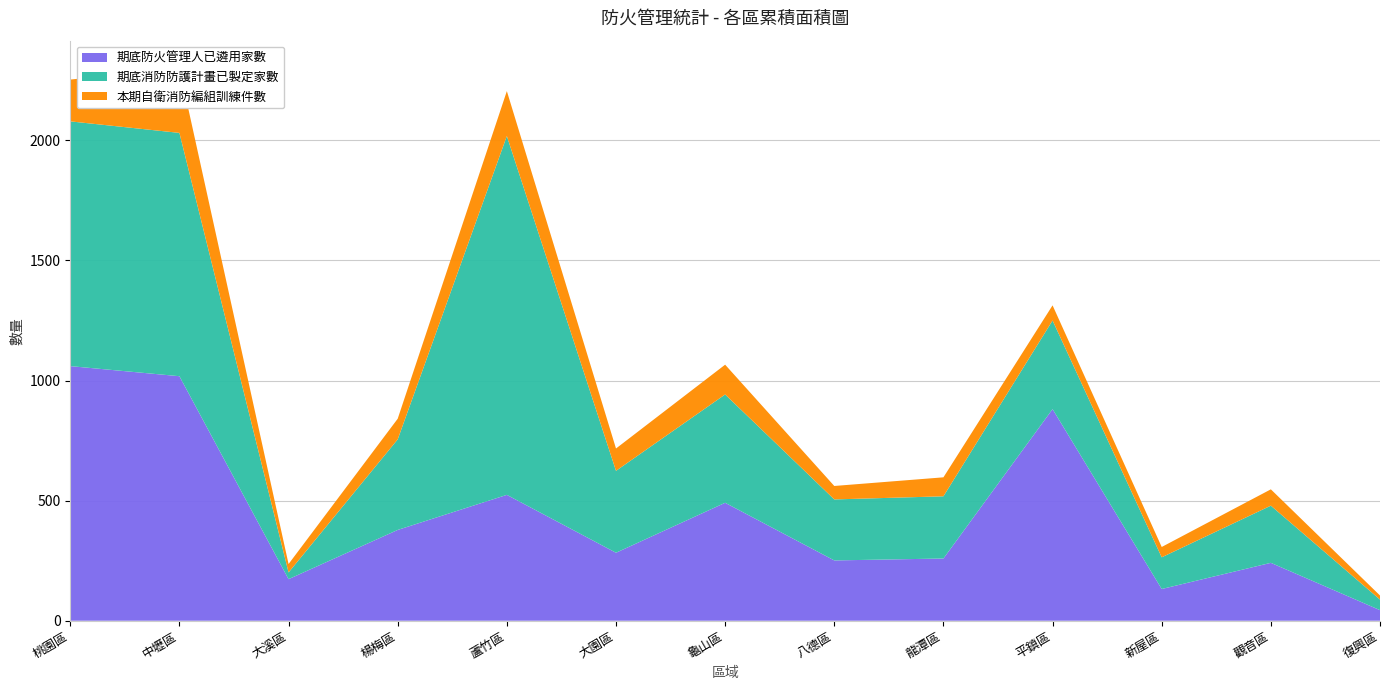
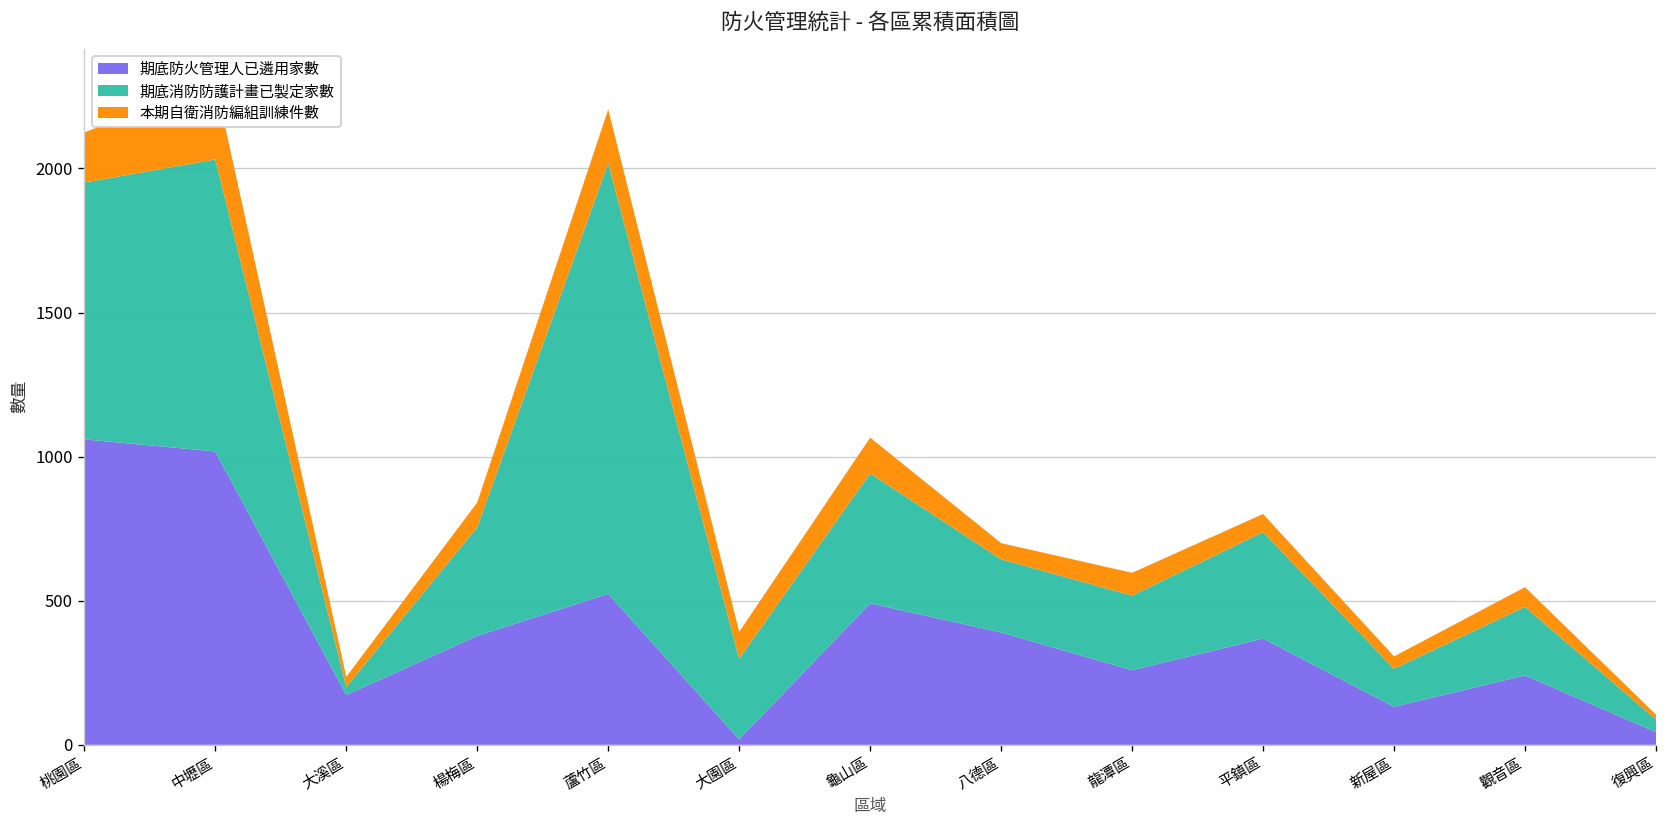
  {
    "期底防火管理人已遴用家數": {
      "桃園區": 1060,
      "中壢區": 1020,
      "大溪區": 170,
      "楊梅區": 380,
      "蘆竹區": 520,
-     "大園區": 280,
+     "大園區": 20,
      "龜山區": 490,
-     "八德區": 250,
+     "八德區": 390,
      "龍潭區": 260,
-     "平鎮區": 880,
+     "平鎮區": 370,
      "新屋區": 130,
      "觀音區": 240,
      "復興區": 40
    },
    "期底消防防護計畫已製定家數": {
-     "桃園區": 1020,
+     "桃園區": 890,
      "中壢區": 1010,
      "大溪區": 30,
      "楊梅區": 380,
      "蘆竹區": 1490,
-     "大園區": 340,
+     "大園區": 280,
      "龜山區": 450,
      "八德區": 250,
      "龍潭區": 260,
      "平鎮區": 370,
      "新屋區": 130,
      "觀音區": 240,
      "復興區": 40
    },
    "本期自衛消防編組訓練件數": {
      "桃園區": 170,
      "大溪區": 40,
      "楊梅區": 90,
      "蘆竹區": 190,
      "大園區": 90,
      "龜山區": 120,
      "八德區": 60,
      "龍潭區": 80,
      "平鎮區": 60,
      "新屋區": 40,
      "觀音區": 70,
      "復興區": 20
    }
  }
